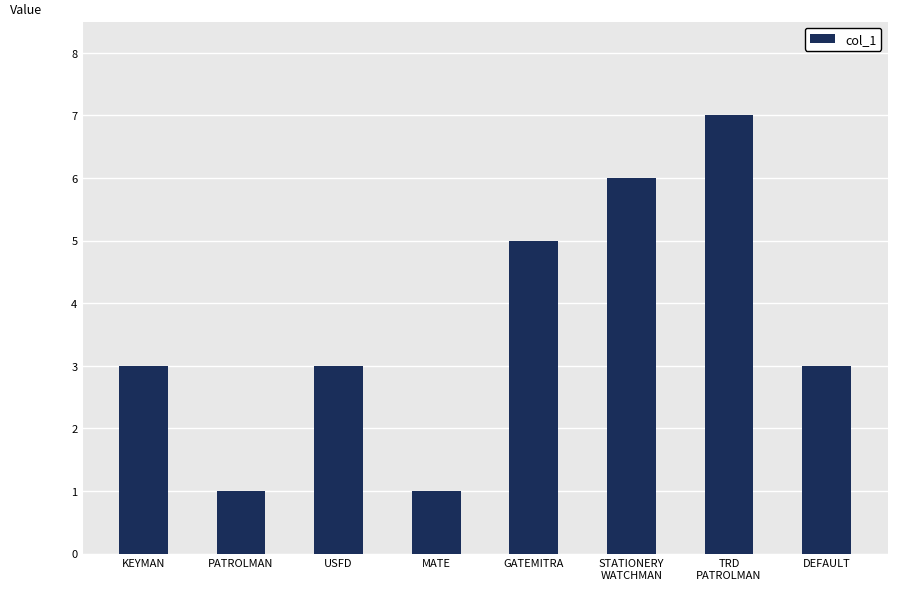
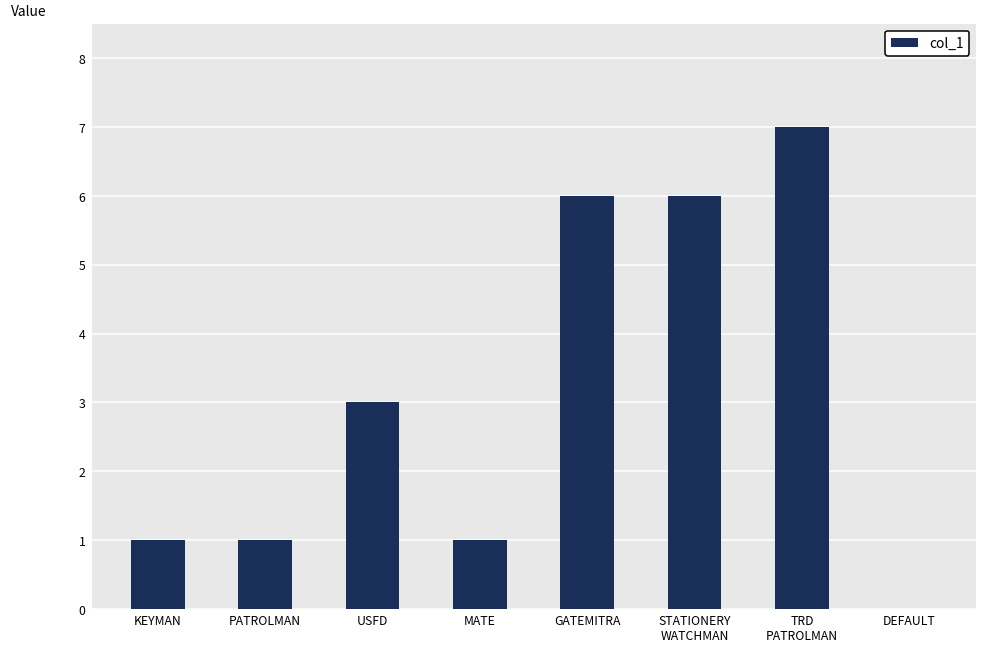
  {
-   "KEYMAN": 3,
+   "KEYMAN": 1,
    "PATROLMAN": 1,
    "USFD": 3,
    "MATE": 1,
-   "GATEMITRA": 5,
+   "GATEMITRA": 6,
    "STATIONERY WATCHMAN": 6,
    "TRD PATROLMAN": 7,
-   "DEFAULT": 3
+   "DEFAULT": 0
  }
